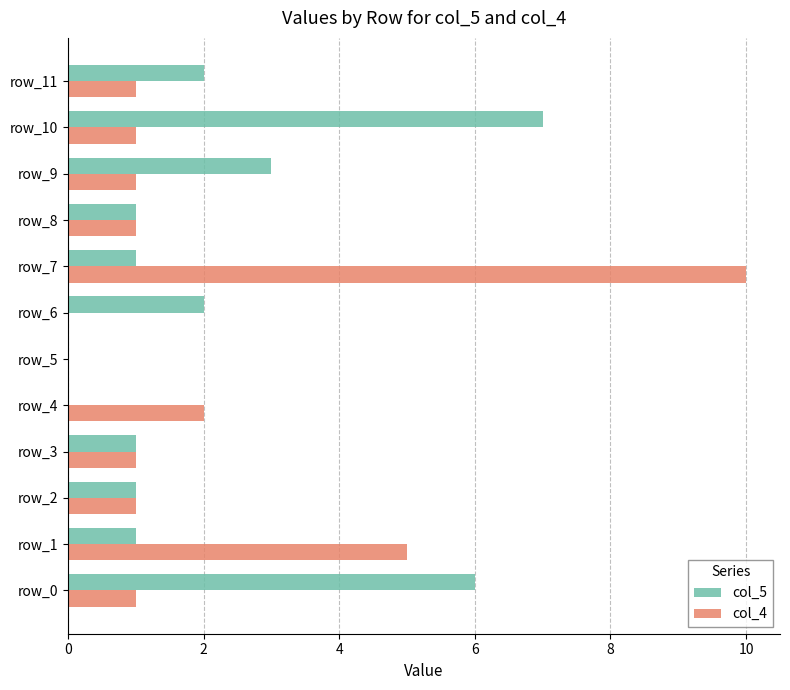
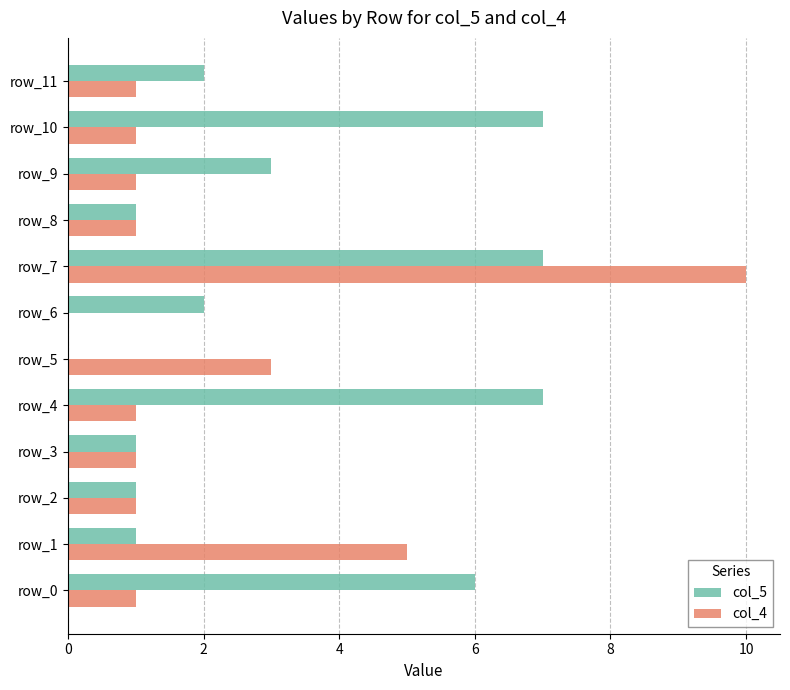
  {
    "col_5": {
      "row_11": 2,
      "row_10": 7,
      "row_9": 3,
      "row_8": 1,
-     "row_7": 1,
+     "row_7": 7,
      "row_6": 2,
      "row_5": 0,
-     "row_4": 0,
+     "row_4": 7,
      "row_3": 1,
      "row_2": 1,
      "row_1": 1,
      "row_0": 6
    },
    "col_4": {
      "row_11": 1,
      "row_10": 1,
      "row_9": 1,
      "row_8": 1,
      "row_7": 10,
      "row_6": 0,
-     "row_5": 0,
-     "row_4": 2,
+     "row_5": 3,
+     "row_4": 1,
      "row_3": 1,
      "row_2": 1,
      "row_1": 5,
      "row_0": 1
    }
  }
